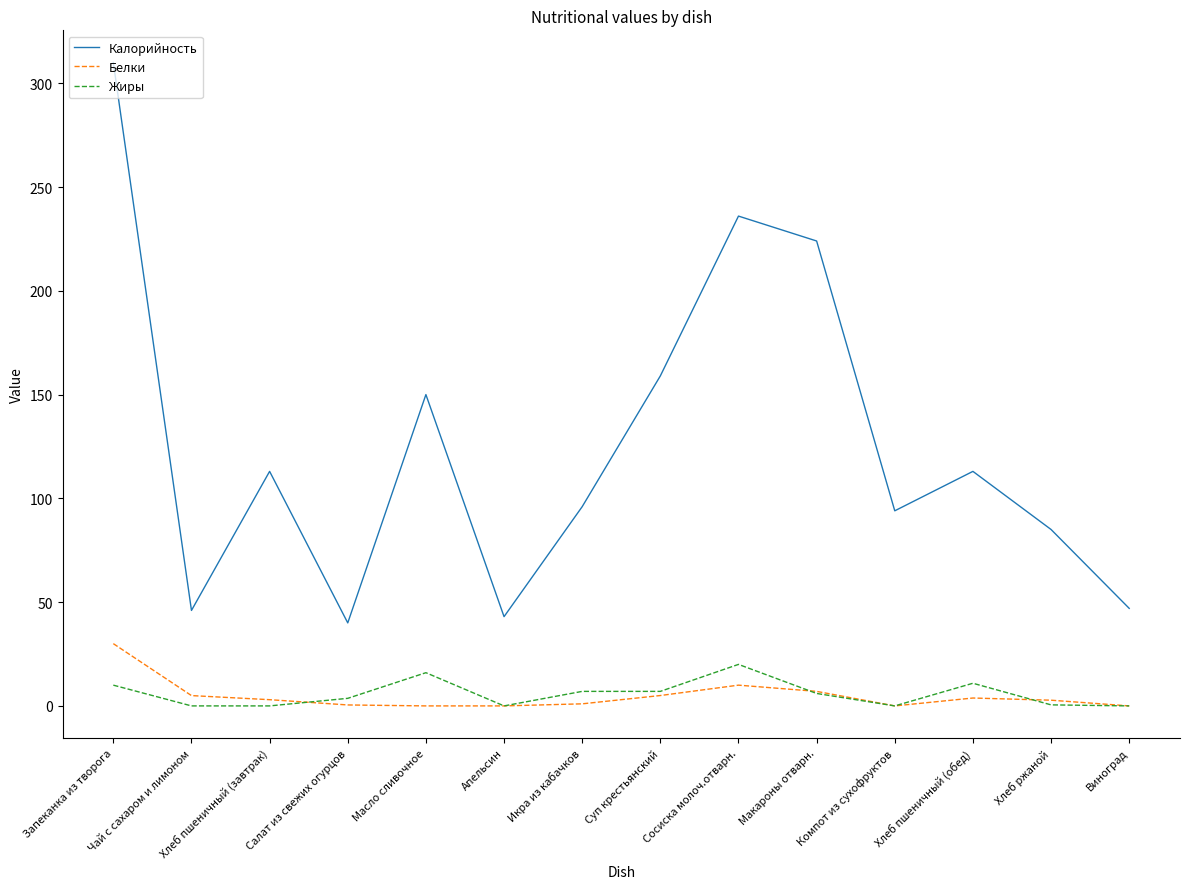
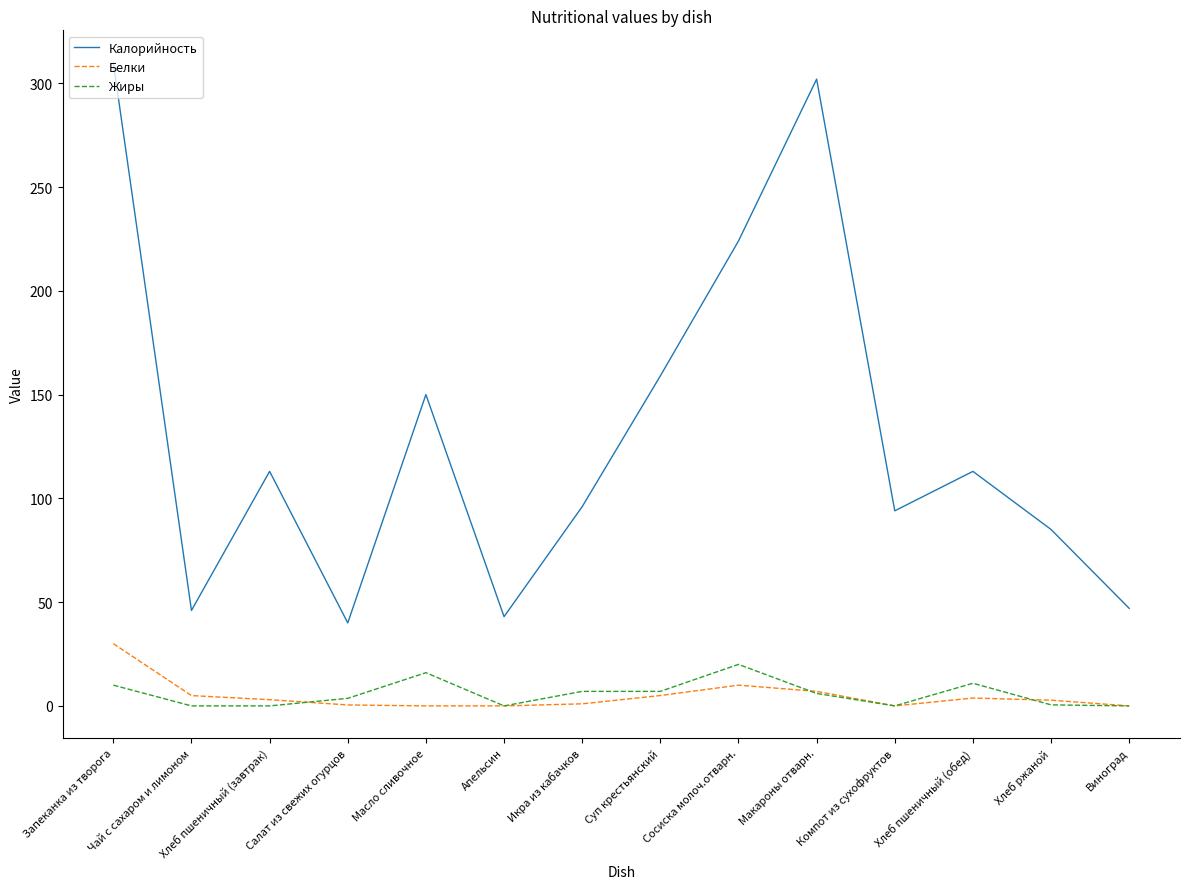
  {
    "Калорийность": {
      "Чай с сахаром и лимоном": 46,
      "Хлеб пшеничный (завтрак)": 113,
      "Салат из свежих огурцов": 40,
      "Масло сливочное": 150,
      "Апельсин": 43,
      "Икра из кабачков": 96,
      "Суп крестьянский": 159,
-     "Сосиска молоч.отварн.": 236,
-     "Макароны отварн.": 224,
+     "Сосиска молоч.отварн.": 224,
+     "Макароны отварн.": 302,
      "Компот из сухофруктов": 94,
      "Хлеб пшеничный (обед)": 113,
      "Хлеб ржаной": 85,
      "Виноград": 47
    },
    "Белки": {
      "Запеканка из творога": 30,
      "Чай с сахаром и лимоном": 5,
      "Хлеб пшеничный (завтрак)": 3,
      "Салат из свежих огурцов": 0,
      "Масло сливочное": 0,
      "Икра из кабачков": 1,
      "Суп крестьянский": 5,
      "Сосиска молоч.отварн.": 10,
      "Хлеб пшеничный (обед)": 4,
      "Хлеб ржаной": 3
    },
    "Жиры": {
      "Запеканка из творога": 10,
      "Чай с сахаром и лимоном": 0,
      "Хлеб пшеничный (завтрак)": 0,
      "Салат из свежих огурцов": 4,
      "Масло сливочное": 16,
      "Икра из кабачков": 7,
      "Суп крестьянский": 7,
      "Сосиска молоч.отварн.": 20,
      "Хлеб пшеничный (обед)": 11,
      "Хлеб ржаной": 1
    }
  }
